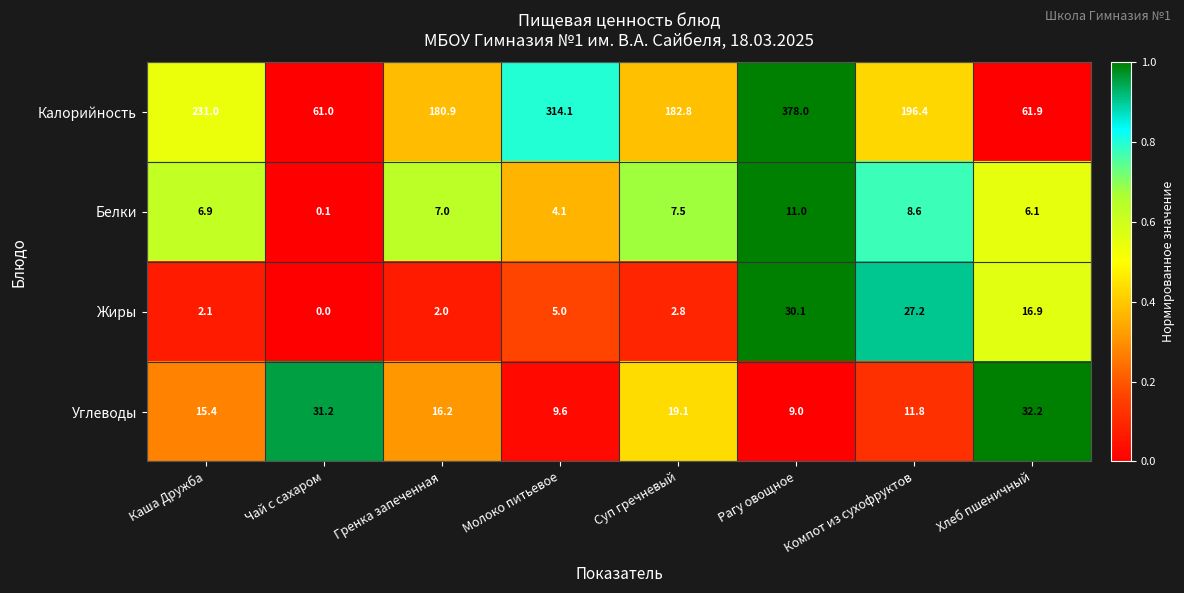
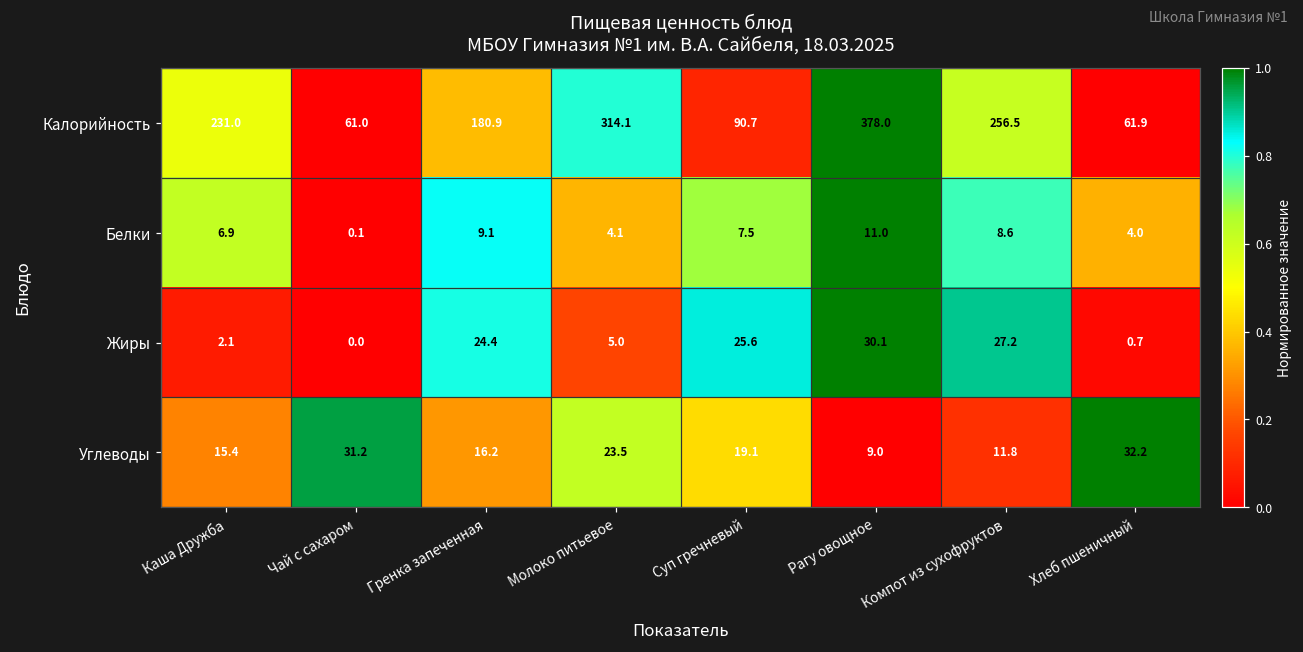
  {
    "Калорийность": {
      "Каша Дружба": 231.0,
      "Чай с сахаром": 61.0,
      "Гренка запеченная": 180.9,
      "Молоко питьевое": 314.1,
-     "Суп гречневый": 182.8,
+     "Суп гречневый": 90.7,
      "Рагу овощное": 378.0,
-     "Компот из сухофруктов": 196.4,
+     "Компот из сухофруктов": 256.5,
      "Хлеб пшеничный": 61.9
    },
    "Белки": {
      "Каша Дружба": 6.9,
      "Чай с сахаром": 0.1,
-     "Гренка запеченная": 7.0,
+     "Гренка запеченная": 9.1,
      "Молоко питьевое": 4.1,
      "Суп гречневый": 7.5,
      "Рагу овощное": 11.0,
      "Компот из сухофруктов": 8.6,
-     "Хлеб пшеничный": 6.1
+     "Хлеб пшеничный": 4.0
    },
    "Жиры": {
      "Каша Дружба": 2.1,
      "Чай с сахаром": 0.0,
-     "Гренка запеченная": 2.0,
+     "Гренка запеченная": 24.4,
      "Молоко питьевое": 5.0,
-     "Суп гречневый": 2.8,
+     "Суп гречневый": 25.6,
      "Рагу овощное": 30.1,
      "Компот из сухофруктов": 27.2,
-     "Хлеб пшеничный": 16.9
+     "Хлеб пшеничный": 0.7
    },
    "Углеводы": {
      "Каша Дружба": 15.4,
      "Чай с сахаром": 31.2,
      "Гренка запеченная": 16.2,
-     "Молоко питьевое": 9.6,
+     "Молоко питьевое": 23.5,
      "Суп гречневый": 19.1,
      "Рагу овощное": 9.0,
      "Компот из сухофруктов": 11.8,
      "Хлеб пшеничный": 32.2
    }
  }
